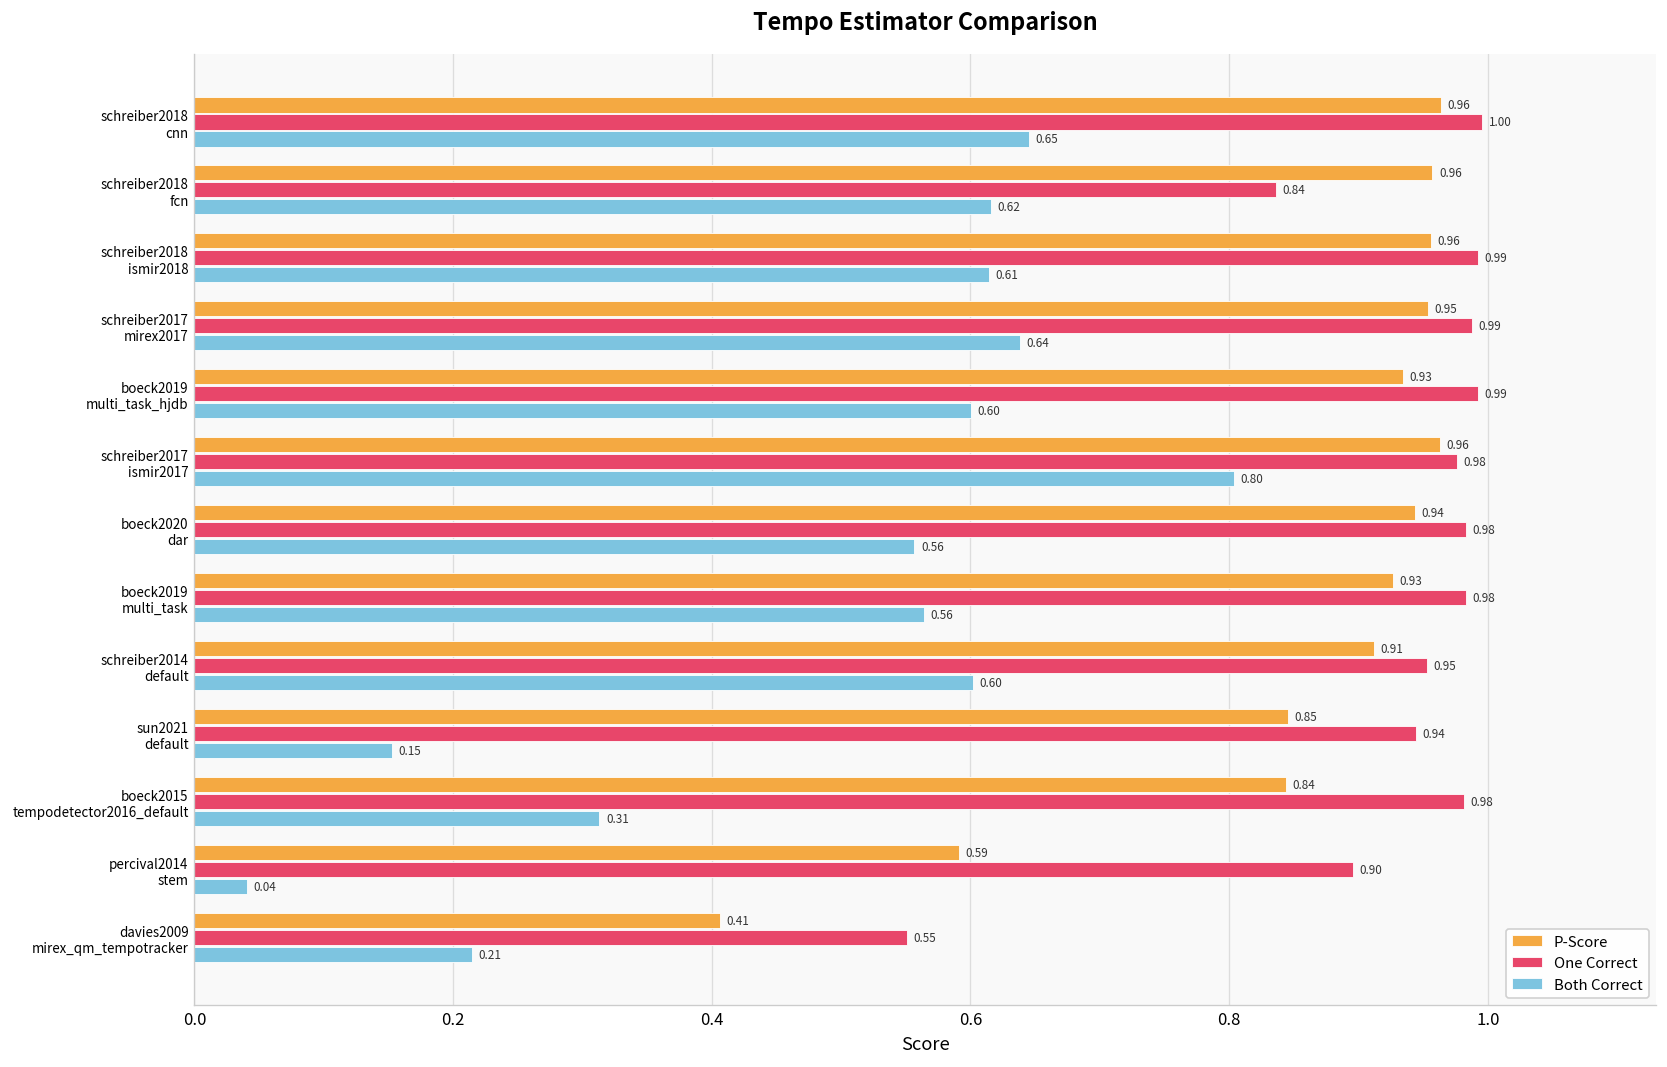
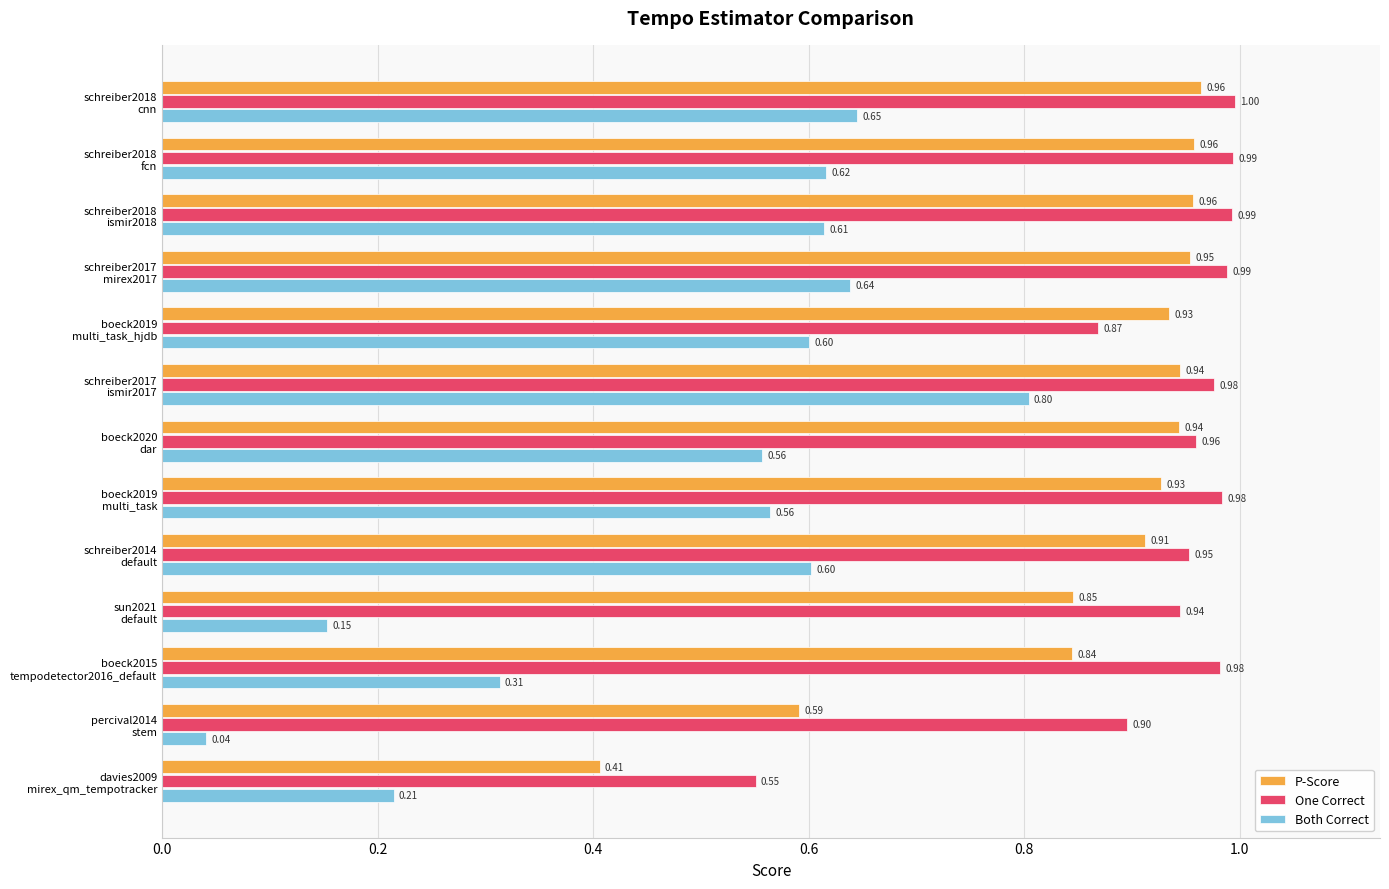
  {
    "P-Score": {
      "schreiber2018 cnn": 0.96,
      "schreiber2018 fcn": 0.96,
      "schreiber2018 ismir2018": 0.96,
      "schreiber2017 mirex2017": 0.95,
      "boeck2019 multi_task_hjdb": 0.93,
-     "schreiber2017 ismir2017": 0.96,
+     "schreiber2017 ismir2017": 0.94,
      "boeck2020 dar": 0.94,
      "boeck2019 multi_task": 0.93,
      "schreiber2014 default": 0.91,
      "sun2021 default": 0.85,
      "boeck2015 tempodetector2016_default": 0.84,
      "percival2014 stem": 0.59,
      "davies2009 mirex_qm_tempotracker": 0.41
    },
    "One Correct": {
      "schreiber2018 cnn": 1.00,
-     "schreiber2018 fcn": 0.84,
+     "schreiber2018 fcn": 0.99,
      "schreiber2018 ismir2018": 0.99,
      "schreiber2017 mirex2017": 0.99,
-     "boeck2019 multi_task_hjdb": 0.99,
+     "boeck2019 multi_task_hjdb": 0.87,
      "schreiber2017 ismir2017": 0.98,
-     "boeck2020 dar": 0.98,
+     "boeck2020 dar": 0.96,
      "boeck2019 multi_task": 0.98,
      "schreiber2014 default": 0.95,
      "sun2021 default": 0.94,
      "boeck2015 tempodetector2016_default": 0.98,
      "percival2014 stem": 0.90,
      "davies2009 mirex_qm_tempotracker": 0.55
    },
    "Both Correct": {
      "schreiber2018 cnn": 0.65,
      "schreiber2018 fcn": 0.62,
      "schreiber2018 ismir2018": 0.61,
      "schreiber2017 mirex2017": 0.64,
      "boeck2019 multi_task_hjdb": 0.60,
      "schreiber2017 ismir2017": 0.80,
      "boeck2020 dar": 0.56,
      "boeck2019 multi_task": 0.56,
      "schreiber2014 default": 0.60,
      "sun2021 default": 0.15,
      "boeck2015 tempodetector2016_default": 0.31,
      "percival2014 stem": 0.04,
      "davies2009 mirex_qm_tempotracker": 0.21
    }
  }
